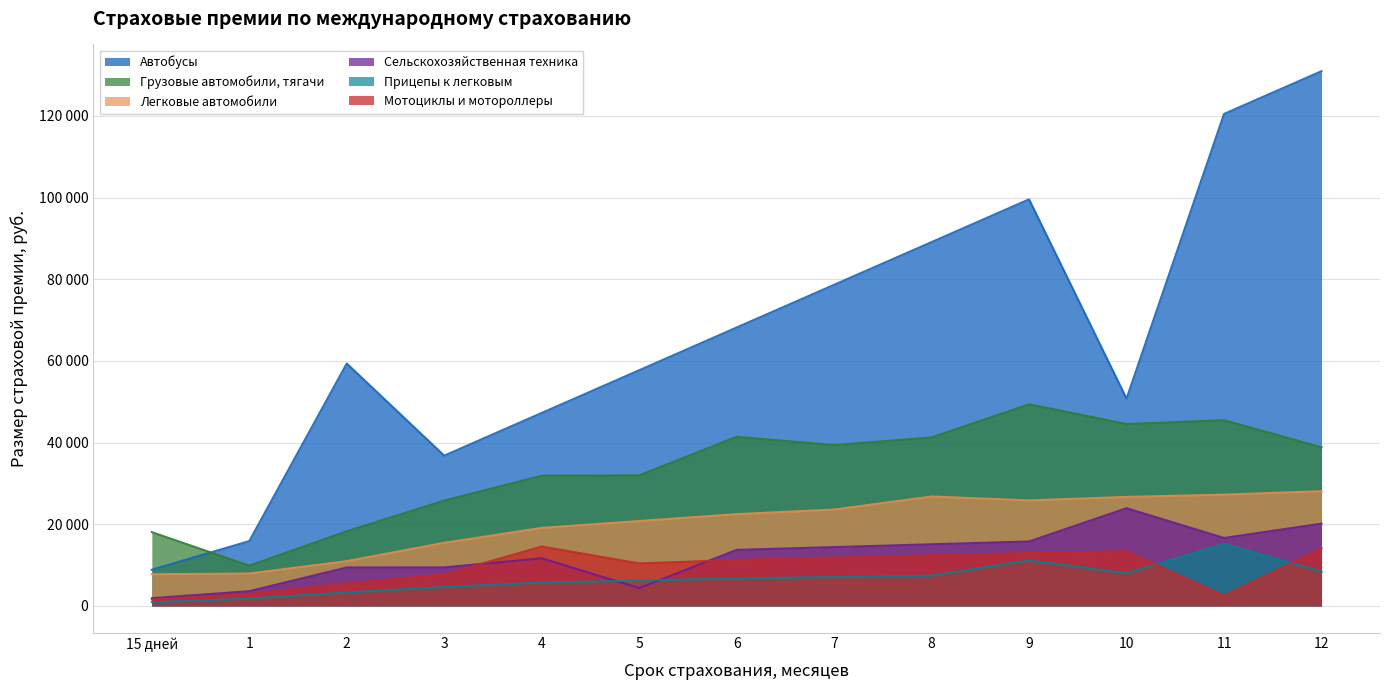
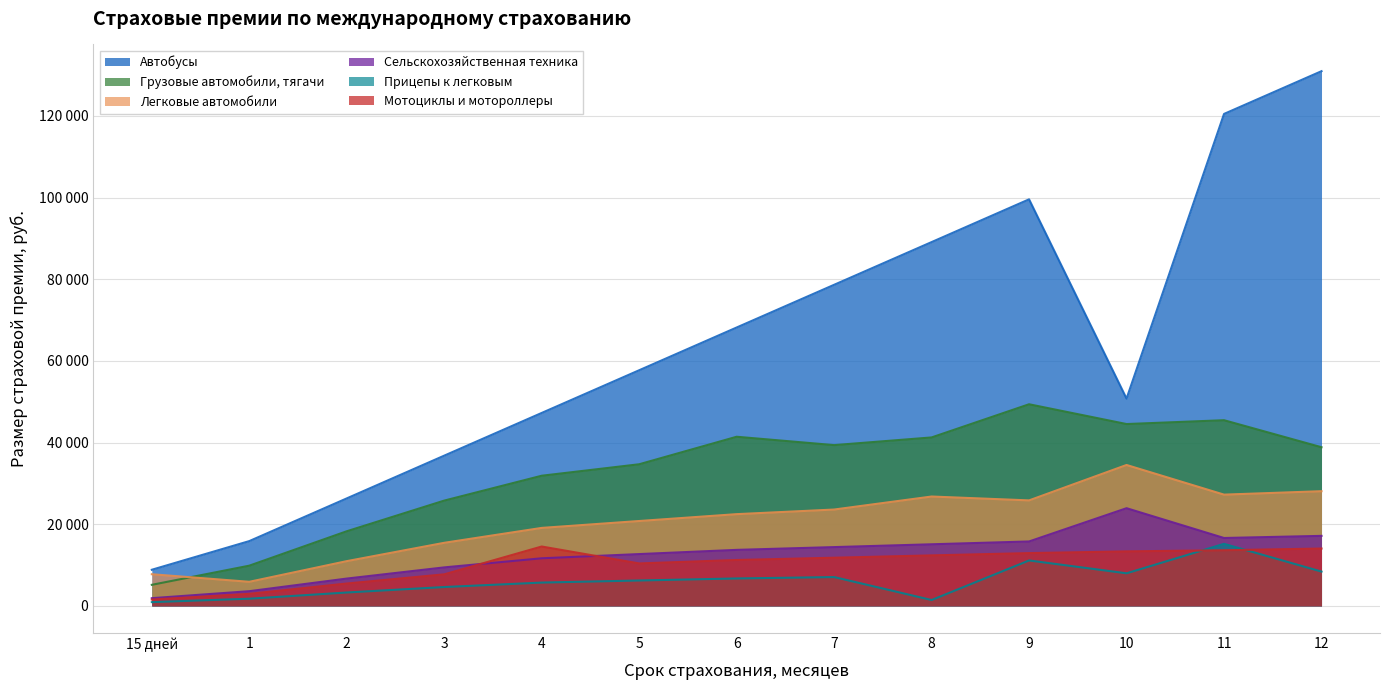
  {
    "Автобусы": {
      "15 дней": 9000,
      "1": 16000,
-     "2": 59000,
+     "2": 26000,
      "3": 37000,
      "4": 47000,
      "5": 58000,
      "6": 68000,
      "7": 79000,
      "8": 89000,
      "9": 100000,
      "10": 51000,
      "11": 121000,
      "12": 131000
    },
    "Грузовые автомобили, тягачи": {
-     "15 дней": 18000,
+     "15 дней": 5000,
      "1": 10000,
      "2": 18000,
      "3": 26000,
      "4": 32000,
-     "5": 32000,
+     "5": 35000,
      "6": 41000,
      "7": 39000,
      "8": 41000,
      "9": 49000,
      "10": 45000,
      "11": 45000,
      "12": 39000
    },
    "Легковые автомобили": {
      "15 дней": 8000,
-     "1": 8000,
+     "1": 6000,
      "2": 11000,
      "3": 15000,
      "4": 19000,
      "5": 21000,
      "6": 22000,
      "7": 24000,
      "8": 27000,
      "9": 26000,
-     "10": 27000,
+     "10": 35000,
      "11": 27000,
      "12": 28000
    },
    "Сельскохозяйственная техника": {
      "1": 4000,
-     "2": 9000,
+     "2": 7000,
      "3": 9000,
      "4": 12000,
-     "5": 4000,
+     "5": 13000,
      "6": 14000,
      "7": 14000,
      "8": 15000,
      "9": 16000,
      "10": 24000,
      "11": 17000,
-     "12": 20000
+     "12": 17000
    },
    "Прицепы к легковым": {
      "1": 2000,
      "2": 3000,
      "3": 5000,
      "4": 6000,
      "5": 6000,
      "6": 7000,
      "7": 7000,
-     "8": 7000,
+     "8": 1000,
      "9": 11000,
      "10": 8000,
      "11": 15000,
      "12": 8000
    },
    "Мотоциклы и мотороллеры": {
      "1": 3000,
      "2": 5000,
      "3": 8000,
      "4": 15000,
      "5": 10000,
      "6": 11000,
      "7": 12000,
      "8": 12000,
      "9": 13000,
      "10": 13000,
-     "11": 3000,
+     "11": 14000,
      "12": 14000
    }
  }
